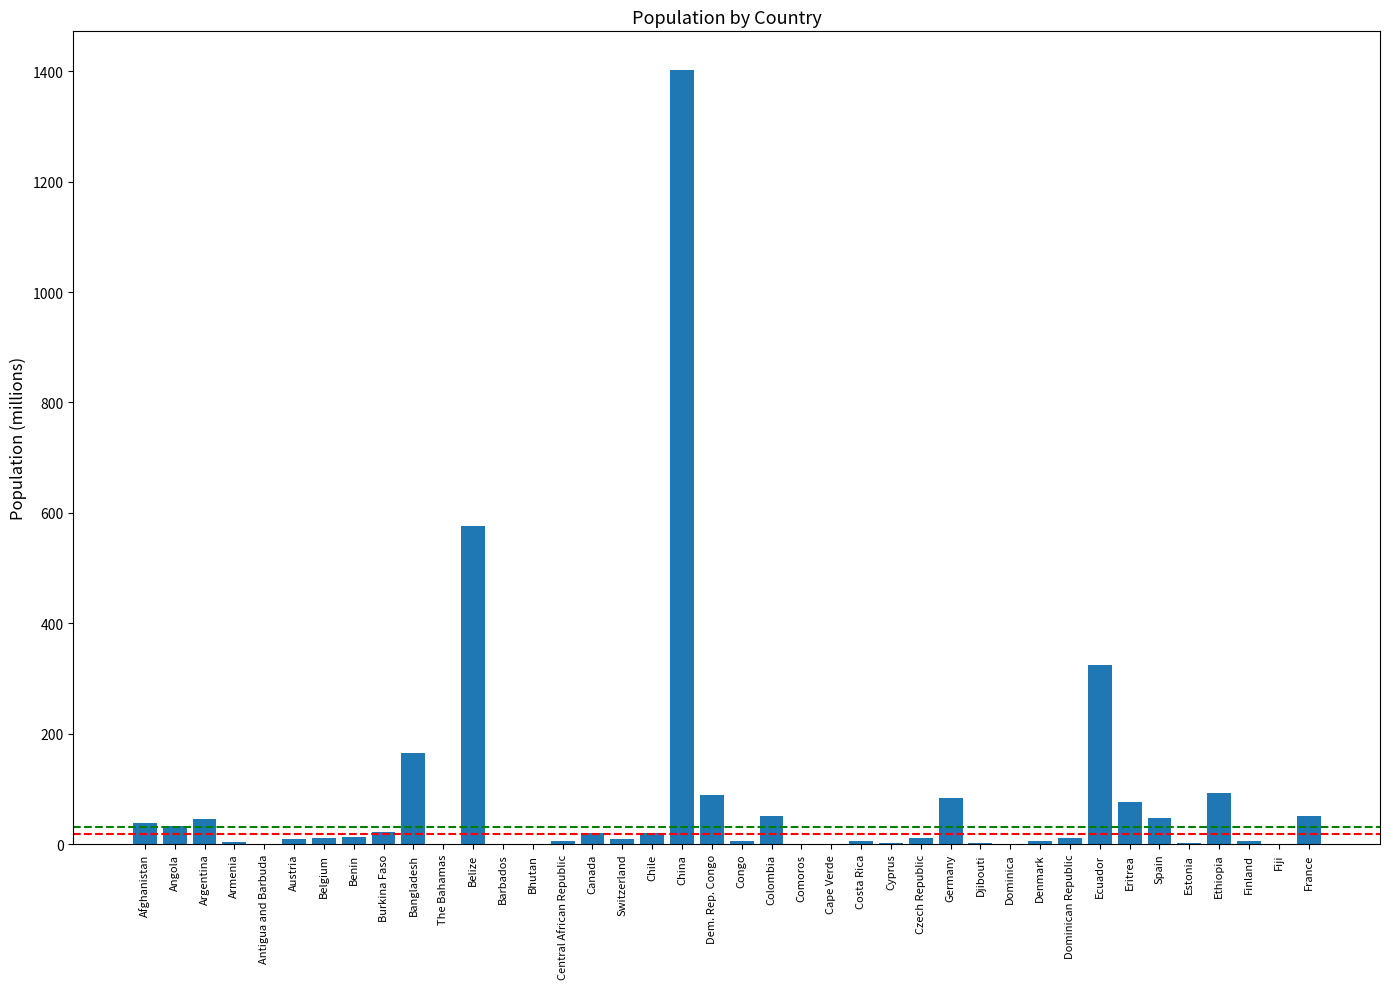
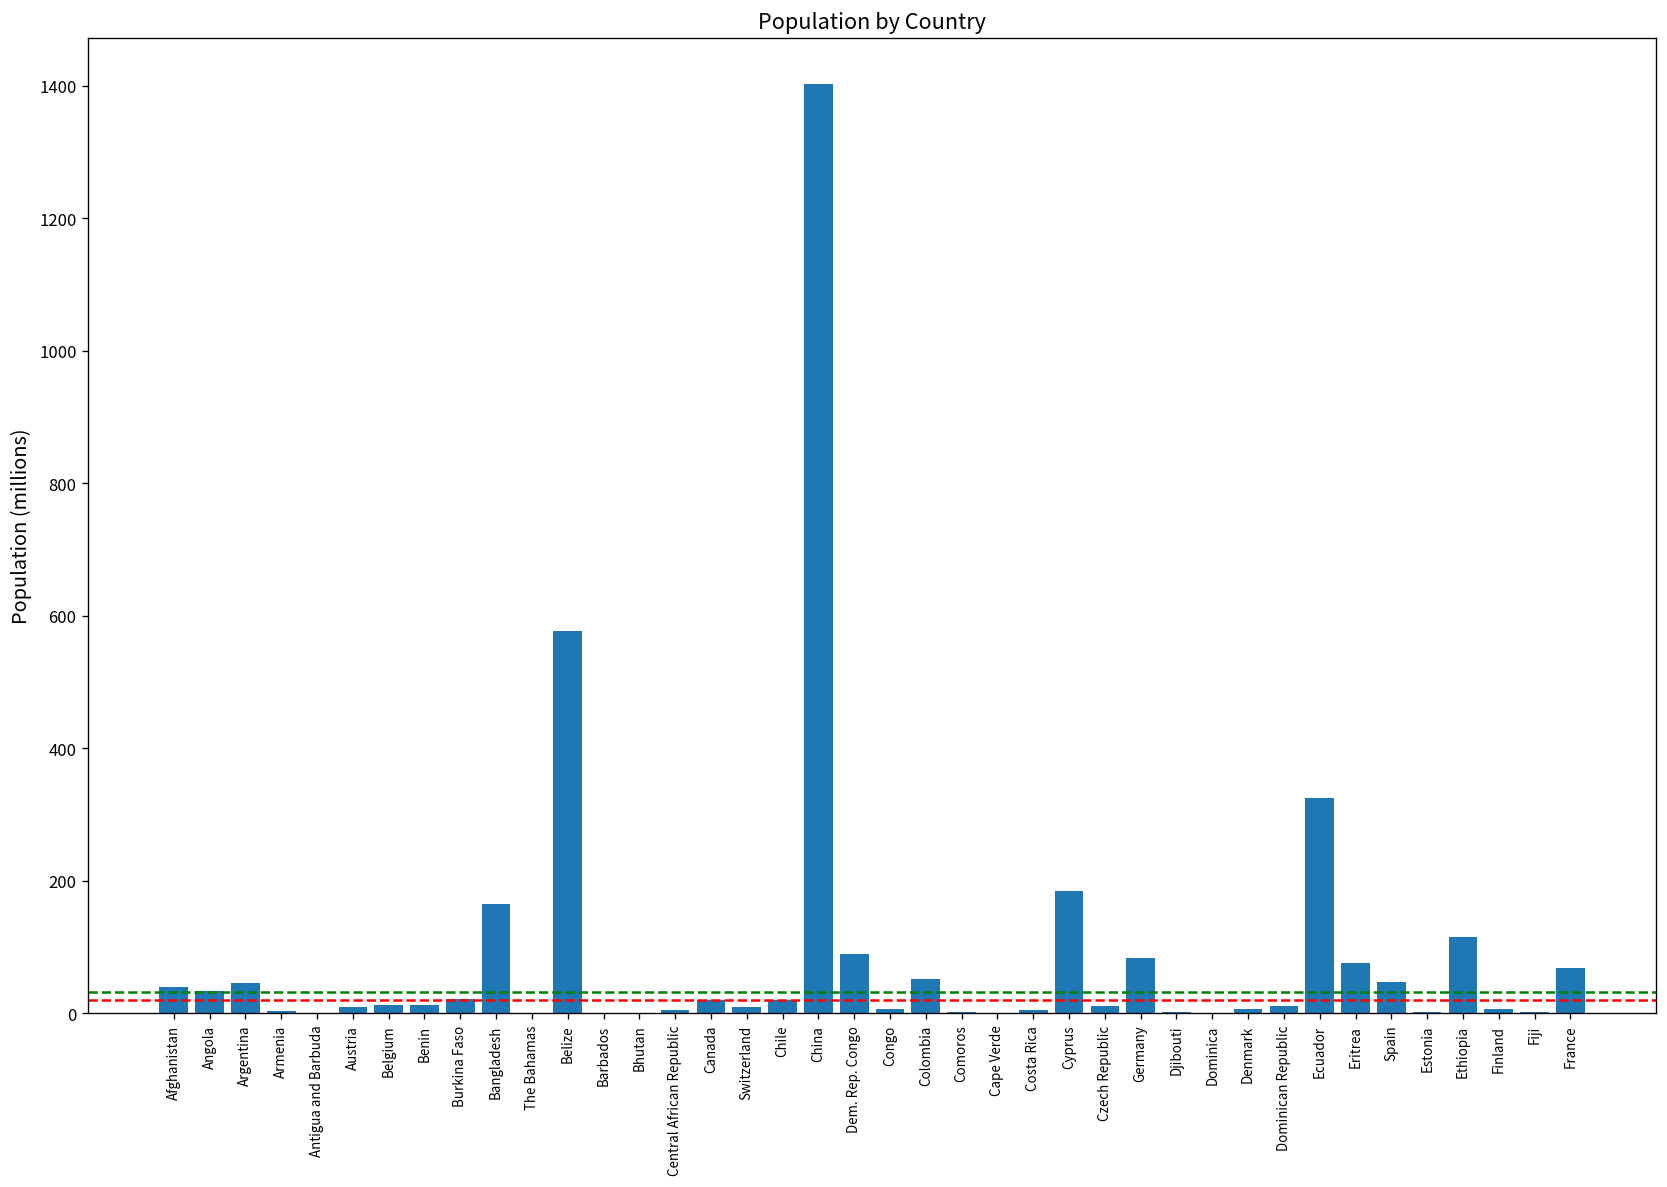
  {
    "Afghanistan": 40,
    "Angola": 30,
    "Argentina": 50,
    "Austria": 10,
    "Belgium": 10,
    "Benin": 10,
    "Burkina Faso": 20,
    "Bangladesh": 160,
    "Belize": 580,
    "Central African Republic": 0,
    "Canada": 20,
    "Switzerland": 10,
    "Chile": 20,
    "China": 1400,
    "Dem. Rep. Congo": 90,
    "Congo": 10,
    "Colombia": 50,
    "Costa Rica": 10,
-   "Cyprus": 0,
+   "Cyprus": 180,
    "Czech Republic": 10,
    "Germany": 80,
    "Denmark": 10,
    "Dominican Republic": 10,
    "Ecuador": 330,
    "Eritrea": 80,
    "Spain": 50,
-   "Ethiopia": 90,
+   "Ethiopia": 110,
    "Finland": 10,
-   "France": 50
+   "France": 70
  }
